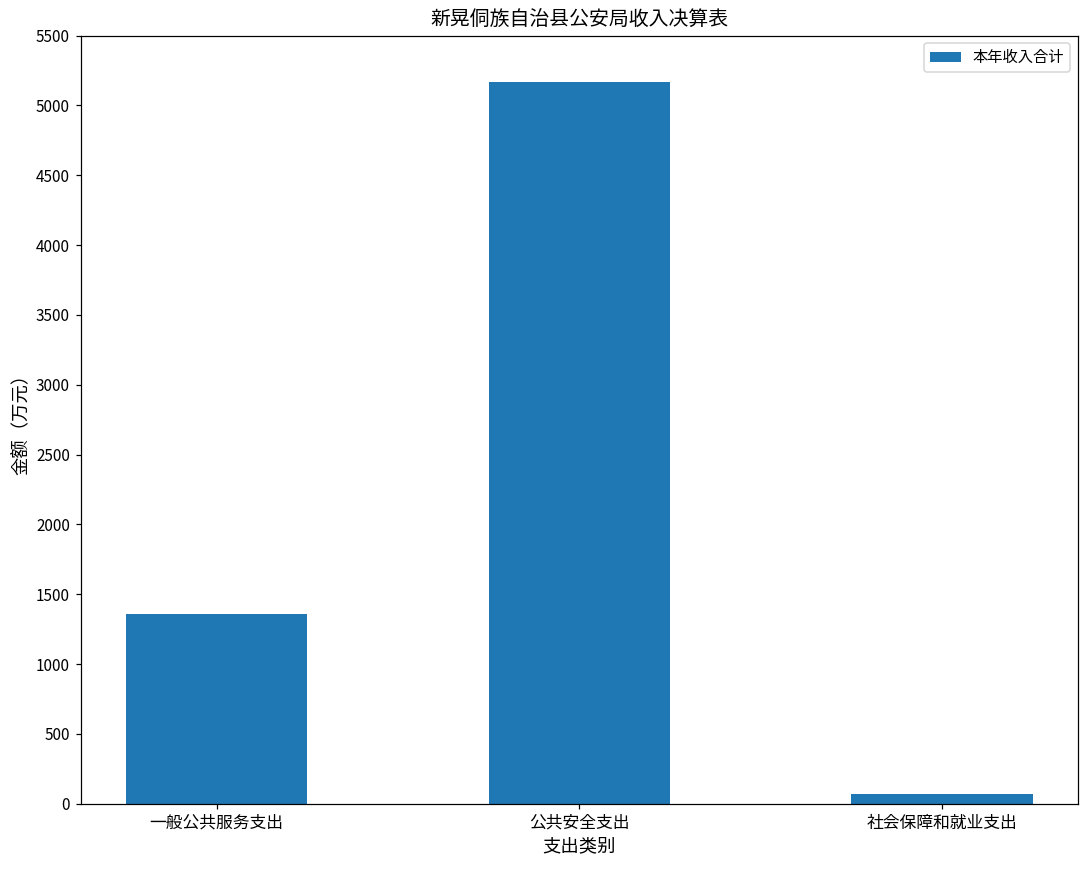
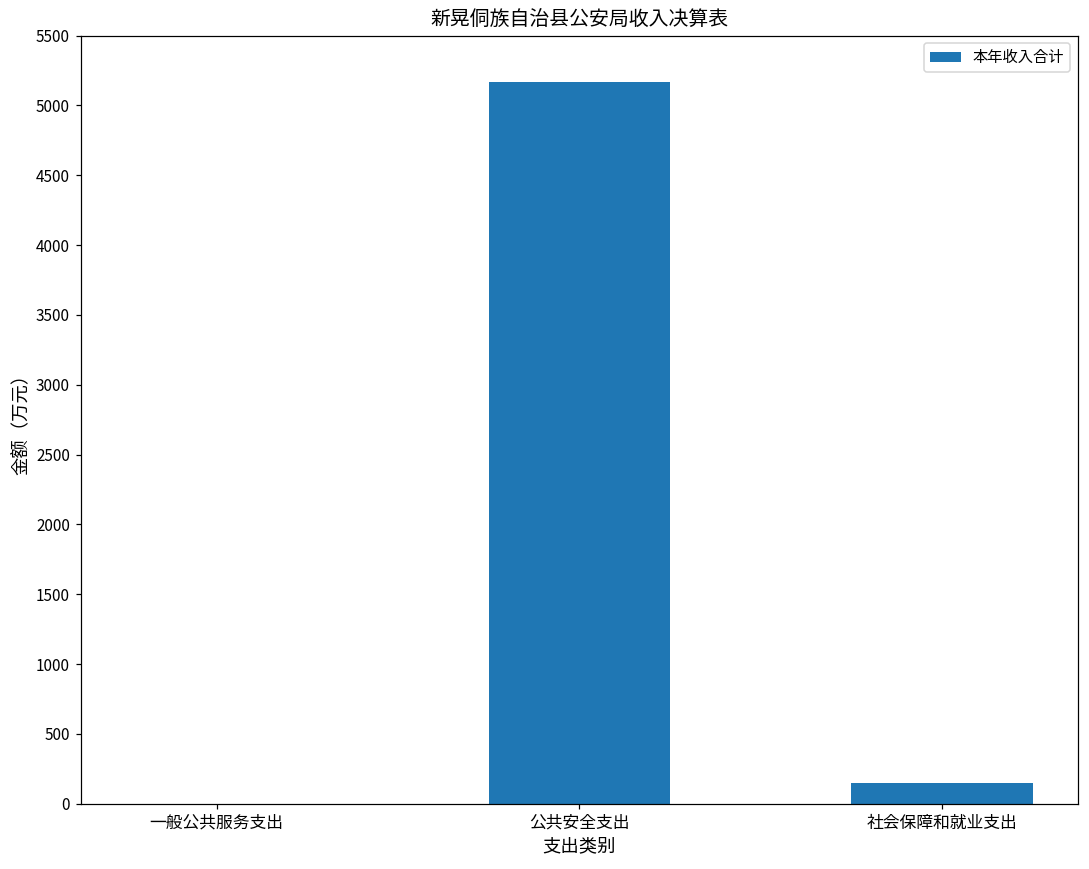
  {
-   "一般公共服务支出": 1360,
+   "一般公共服务支出": 0,
    "公共安全支出": 5170,
-   "社会保障和就业支出": 70
+   "社会保障和就业支出": 150
  }
